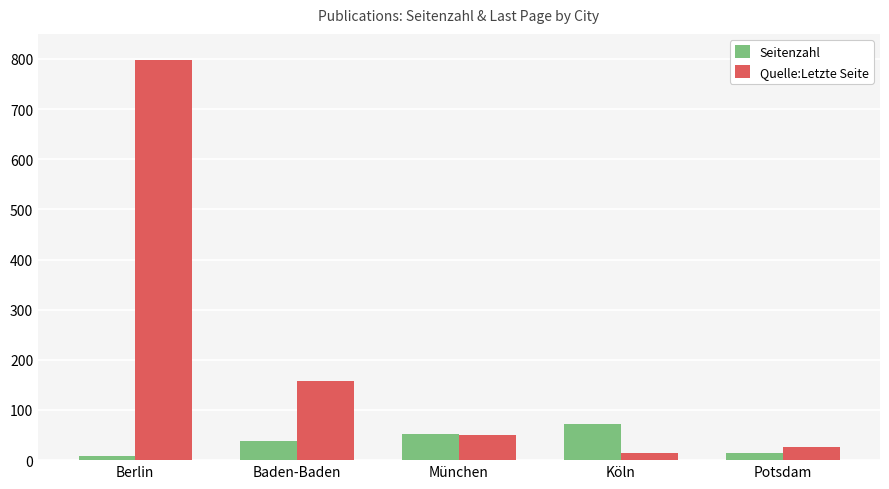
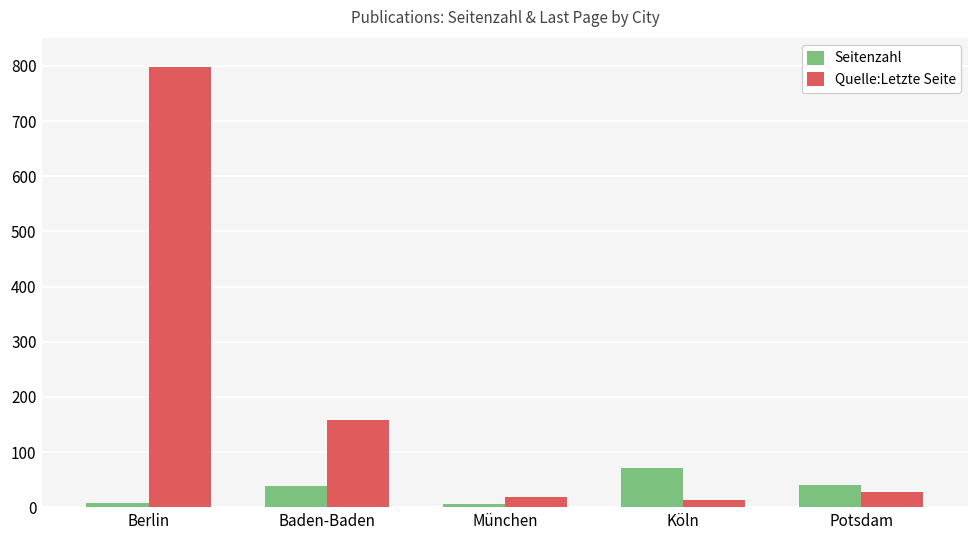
  {
    "Seitenzahl": {
      "Berlin": 10,
      "Baden-Baden": 40,
-     "München": 50,
+     "München": 10,
      "Köln": 70,
-     "Potsdam": 10
+     "Potsdam": 40
    },
    "Quelle:Letzte Seite": {
      "Berlin": 800,
      "Baden-Baden": 160,
-     "München": 50,
+     "München": 20,
      "Köln": 10,
      "Potsdam": 30
    }
  }
